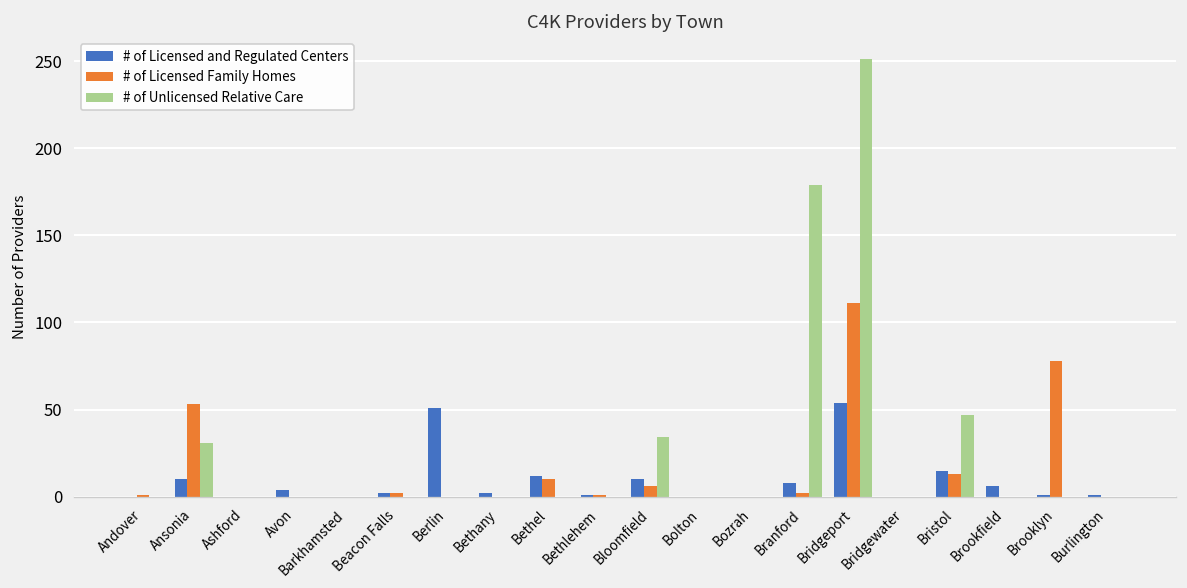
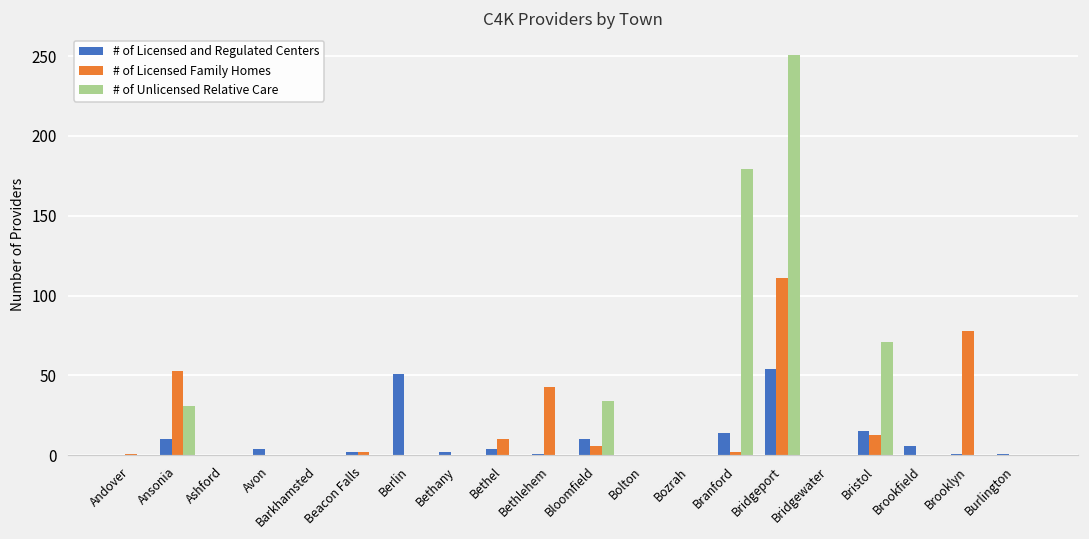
  {
    "# of Licensed and Regulated Centers": {
      "Andover": 0,
      "Ansonia": 10,
      "Ashford": 0,
      "Avon": 4,
      "Barkhamsted": 0,
      "Beacon Falls": 2,
      "Berlin": 51,
      "Bethany": 2,
-     "Bethel": 12,
+     "Bethel": 4,
      "Bloomfield": 10,
      "Bolton": 0,
      "Bozrah": 0,
-     "Branford": 8,
+     "Branford": 14,
      "Bridgeport": 54,
      "Bridgewater": 0,
      "Bristol": 15,
      "Brookfield": 6
    },
    "# of Licensed Family Homes": {
      "Ansonia": 53,
      "Ashford": 0,
      "Avon": 0,
      "Barkhamsted": 0,
      "Beacon Falls": 2,
      "Berlin": 0,
      "Bethany": 0,
      "Bethel": 10,
-     "Bethlehem": 1,
+     "Bethlehem": 43,
      "Bloomfield": 6,
      "Bolton": 0,
      "Bozrah": 0,
      "Branford": 2,
      "Bridgeport": 111,
      "Bridgewater": 0,
      "Bristol": 13,
      "Brookfield": 0,
      "Brooklyn": 78,
      "Burlington": 0
    },
    "# of Unlicensed Relative Care": {
      "Andover": 0,
      "Ansonia": 31,
      "Ashford": 0,
      "Avon": 0,
      "Barkhamsted": 0,
      "Beacon Falls": 0,
      "Berlin": 0,
      "Bethany": 0,
      "Bethel": 0,
      "Bethlehem": 0,
      "Bloomfield": 34,
      "Bolton": 0,
      "Bozrah": 0,
      "Branford": 179,
      "Bridgeport": 251,
      "Bridgewater": 0,
-     "Bristol": 47,
+     "Bristol": 71,
      "Brookfield": 0,
      "Brooklyn": 0,
      "Burlington": 0
    }
  }
